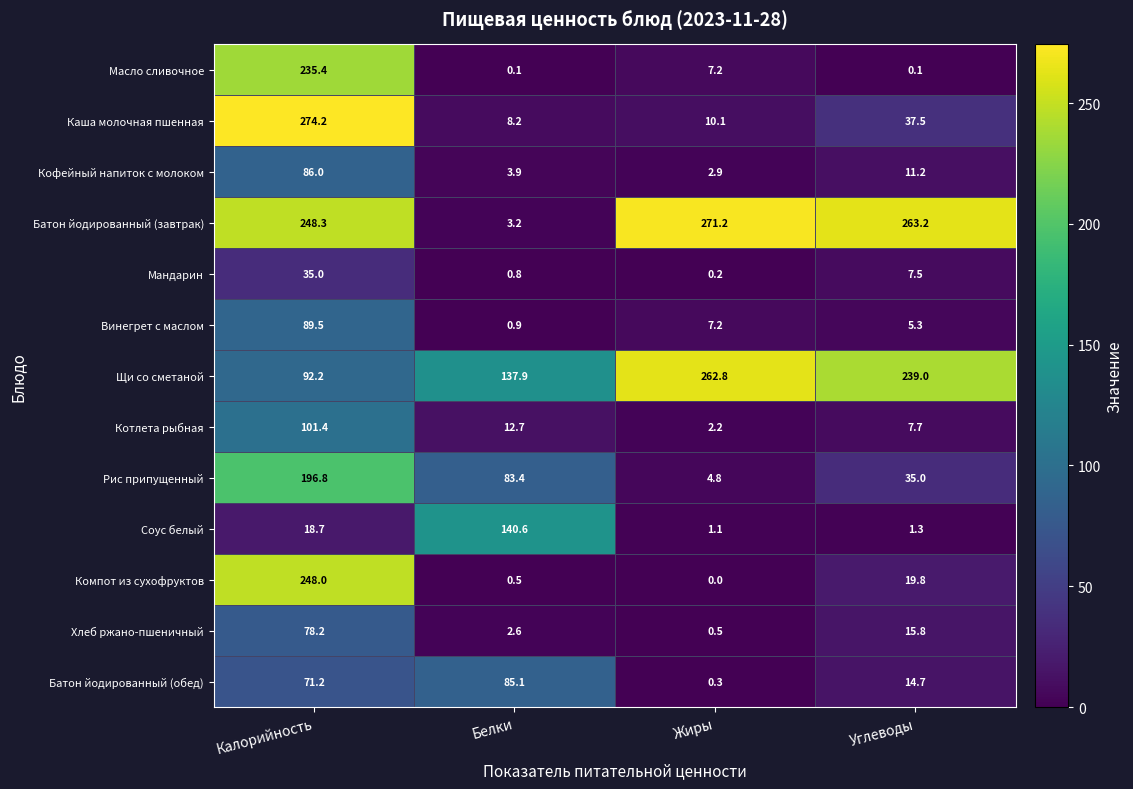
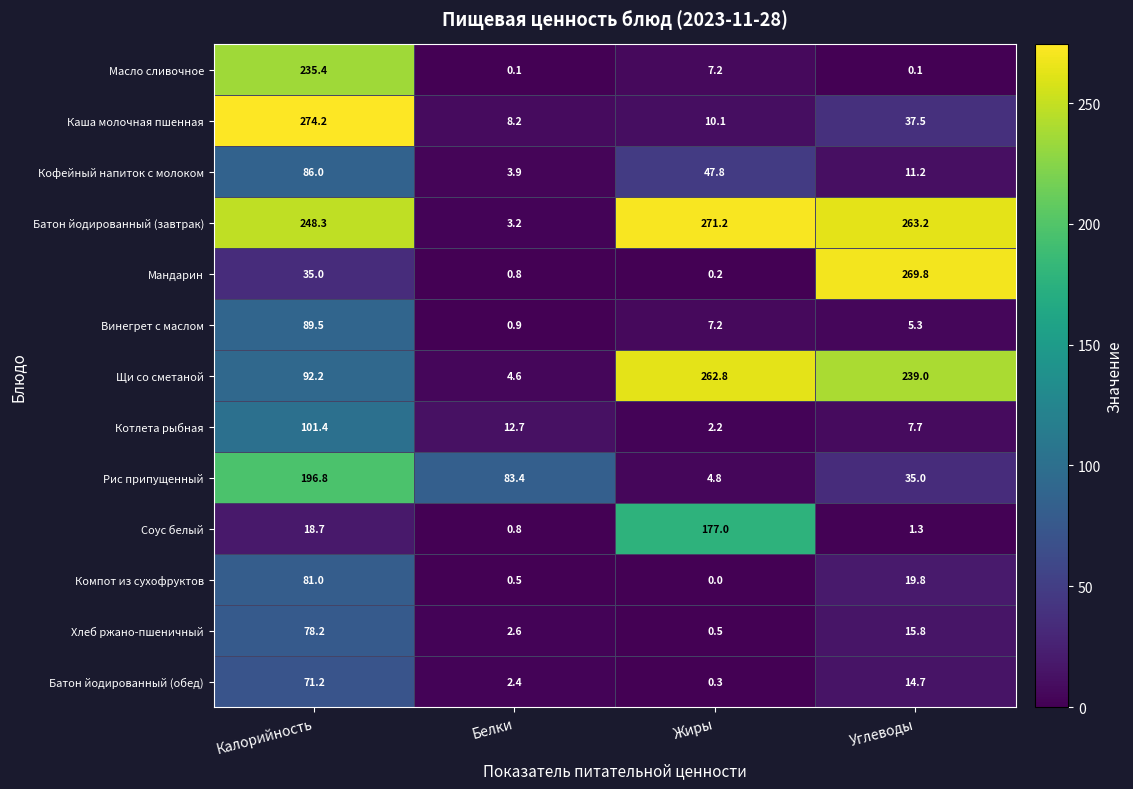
  {
    "Масло сливочное": {
      "Калорийность": 235.4,
      "Белки": 0.1,
      "Жиры": 7.2,
      "Углеводы": 0.1
    },
    "Каша молочная пшенная": {
      "Калорийность": 274.2,
      "Белки": 8.2,
      "Жиры": 10.1,
      "Углеводы": 37.5
    },
    "Кофейный напиток с молоком": {
      "Калорийность": 86.0,
      "Белки": 3.9,
-     "Жиры": 2.9,
+     "Жиры": 47.8,
      "Углеводы": 11.2
    },
    "Батон йодированный (завтрак)": {
      "Калорийность": 248.3,
      "Белки": 3.2,
      "Жиры": 271.2,
      "Углеводы": 263.2
    },
    "Мандарин": {
      "Калорийность": 35.0,
      "Белки": 0.8,
      "Жиры": 0.2,
-     "Углеводы": 7.5
+     "Углеводы": 269.8
    },
    "Винегрет с маслом": {
      "Калорийность": 89.5,
      "Белки": 0.9,
      "Жиры": 7.2,
      "Углеводы": 5.3
    },
    "Щи со сметаной": {
      "Калорийность": 92.2,
-     "Белки": 137.9,
+     "Белки": 4.6,
      "Жиры": 262.8,
      "Углеводы": 239.0
    },
    "Котлета рыбная": {
      "Калорийность": 101.4,
      "Белки": 12.7,
      "Жиры": 2.2,
      "Углеводы": 7.7
    },
    "Рис припущенный": {
      "Калорийность": 196.8,
      "Белки": 83.4,
      "Жиры": 4.8,
      "Углеводы": 35.0
    },
    "Соус белый": {
      "Калорийность": 18.7,
-     "Белки": 140.6,
-     "Жиры": 1.1,
+     "Белки": 0.8,
+     "Жиры": 177.0,
      "Углеводы": 1.3
    },
    "Компот из сухофруктов": {
-     "Калорийность": 248.0,
+     "Калорийность": 81.0,
      "Белки": 0.5,
      "Жиры": 0.0,
      "Углеводы": 19.8
    },
    "Хлеб ржано-пшеничный": {
      "Калорийность": 78.2,
      "Белки": 2.6,
      "Жиры": 0.5,
      "Углеводы": 15.8
    },
    "Батон йодированный (обед)": {
      "Калорийность": 71.2,
-     "Белки": 85.1,
+     "Белки": 2.4,
      "Жиры": 0.3,
      "Углеводы": 14.7
    }
  }
